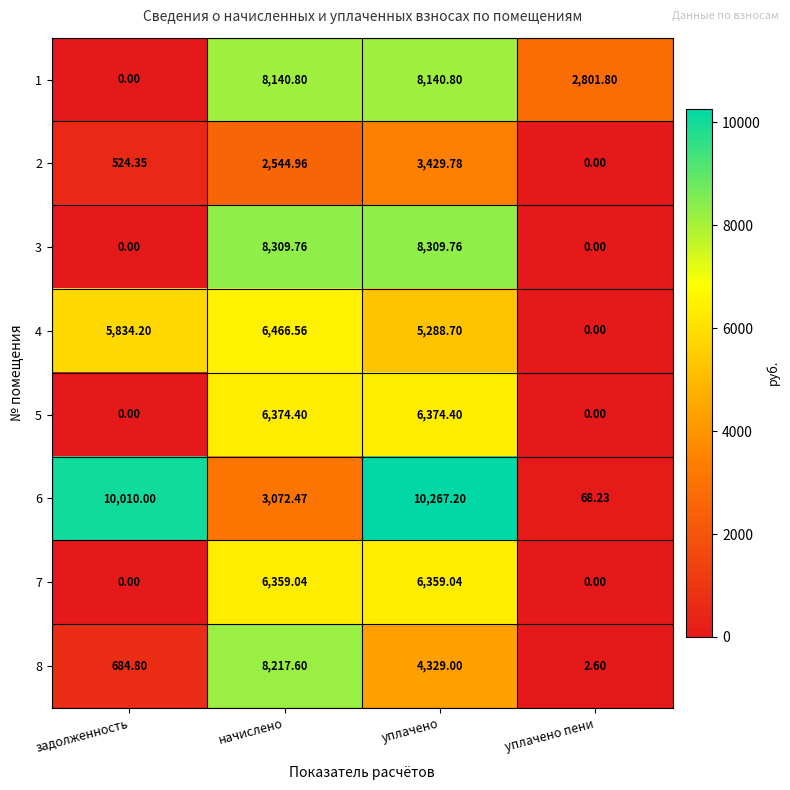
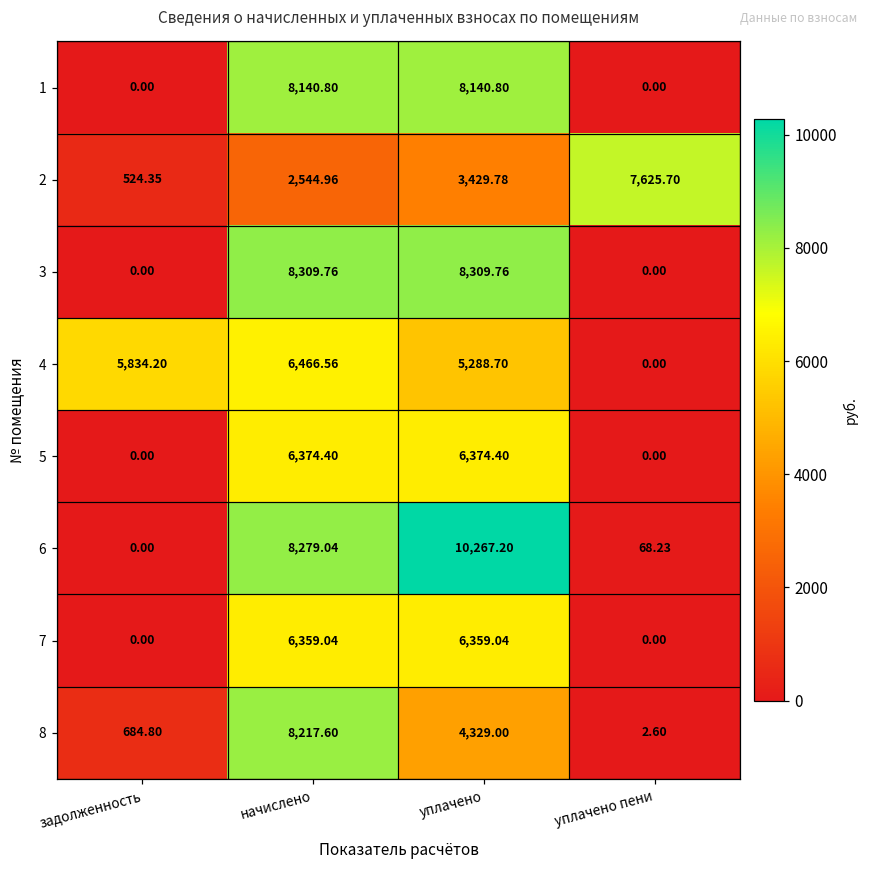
  {
    "1": {
      "задолженность": "0.00",
      "начислено": "8,140.80",
      "уплачено": "8,140.80",
-     "уплачено пени": "2,801.80"
+     "уплачено пени": "0.00"
    },
    "2": {
      "задолженность": "524.35",
      "начислено": "2,544.96",
      "уплачено": "3,429.78",
-     "уплачено пени": "0.00"
+     "уплачено пени": "7,625.70"
    },
    "3": {
      "задолженность": "0.00",
      "начислено": "8,309.76",
      "уплачено": "8,309.76",
      "уплачено пени": "0.00"
    },
    "4": {
      "задолженность": "5,834.20",
      "начислено": "6,466.56",
      "уплачено": "5,288.70",
      "уплачено пени": "0.00"
    },
    "5": {
      "задолженность": "0.00",
      "начислено": "6,374.40",
      "уплачено": "6,374.40",
      "уплачено пени": "0.00"
    },
    "6": {
-     "задолженность": "10,010.00",
-     "начислено": "3,072.47",
+     "задолженность": "0.00",
+     "начислено": "8,279.04",
      "уплачено": "10,267.20",
      "уплачено пени": "68.23"
    },
    "7": {
      "задолженность": "0.00",
      "начислено": "6,359.04",
      "уплачено": "6,359.04",
      "уплачено пени": "0.00"
    },
    "8": {
      "задолженность": "684.80",
      "начислено": "8,217.60",
      "уплачено": "4,329.00",
      "уплачено пени": "2.60"
    }
  }
